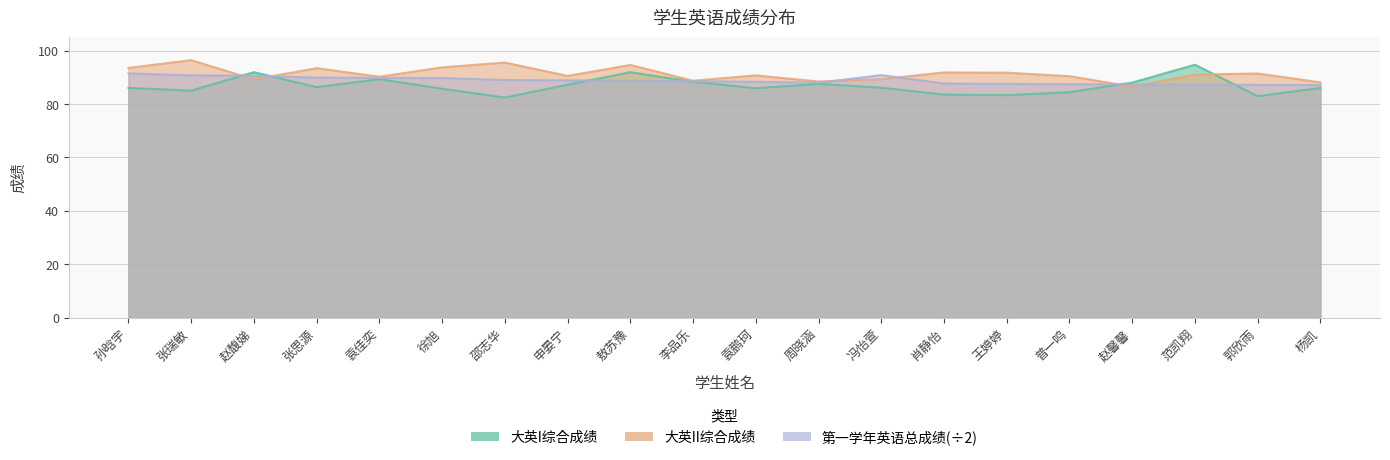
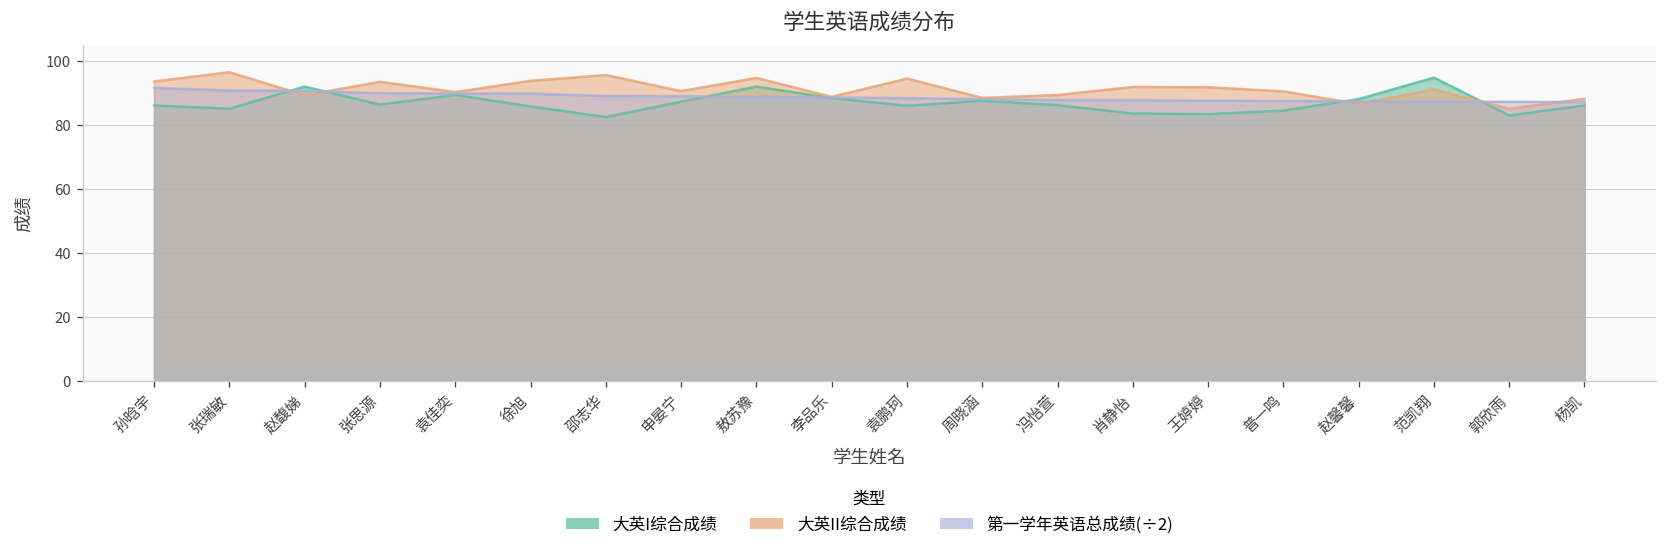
  {
    "大英I综合成绩": {
      "孙晗宇": 86,
      "张瑞敏": 85,
      "赵馥娣": 92,
      "张思源": 86,
      "徐旭": 86,
      "邵志华": 82,
      "申晏宁": 87,
      "敖苏豫": 92,
      "袁鹏珂": 86,
      "冯怡萱": 86,
      "肖静怡": 84,
      "王婷婷": 83,
      "普一鸣": 84,
      "范凯翔": 95,
      "郭欣雨": 83,
      "杨凯": 86
    },
    "大英II综合成绩": {
      "孙晗宇": 94,
      "张瑞敏": 96,
      "赵馥娣": 89,
      "张思源": 93,
      "徐旭": 94,
      "邵志华": 96,
      "申晏宁": 91,
      "敖苏豫": 95,
-     "袁鹏珂": 91,
+     "袁鹏珂": 94,
      "冯怡萱": 89,
      "肖静怡": 92,
      "王婷婷": 92,
      "普一鸣": 90,
      "范凯翔": 91,
-     "郭欣雨": 91,
+     "郭欣雨": 85,
      "杨凯": 88
    },
    "第一学年英语总成绩(÷2)": {
      "孙晗宇": 91,
      "张瑞敏": 91,
      "赵馥娣": 91,
      "张思源": 90,
      "徐旭": 90,
      "邵志华": 89,
      "申晏宁": 89,
      "敖苏豫": 89,
      "袁鹏珂": 88,
-     "冯怡萱": 91,
+     "冯怡萱": 88,
      "肖静怡": 88,
      "王婷婷": 88,
      "普一鸣": 87,
      "范凯翔": 87,
      "郭欣雨": 87,
      "杨凯": 87
    }
  }
